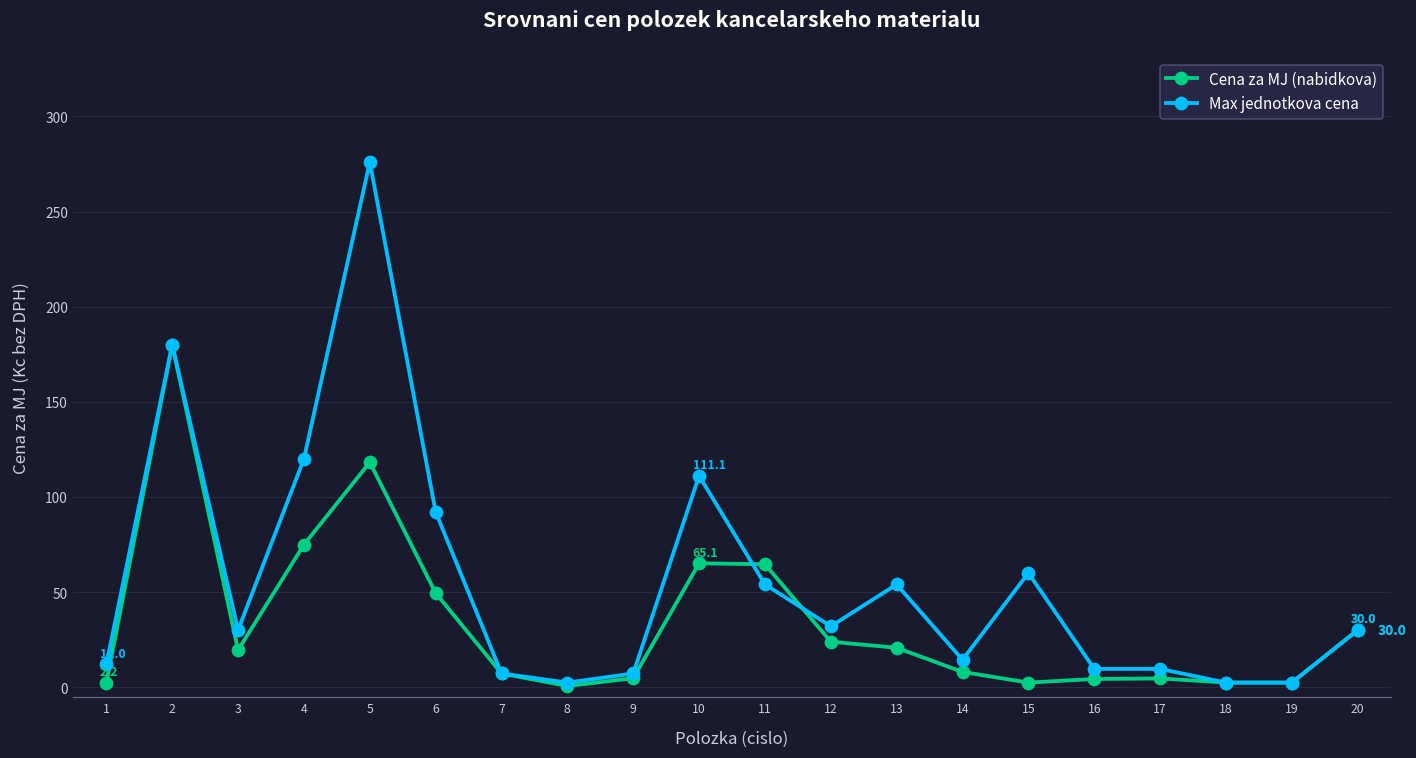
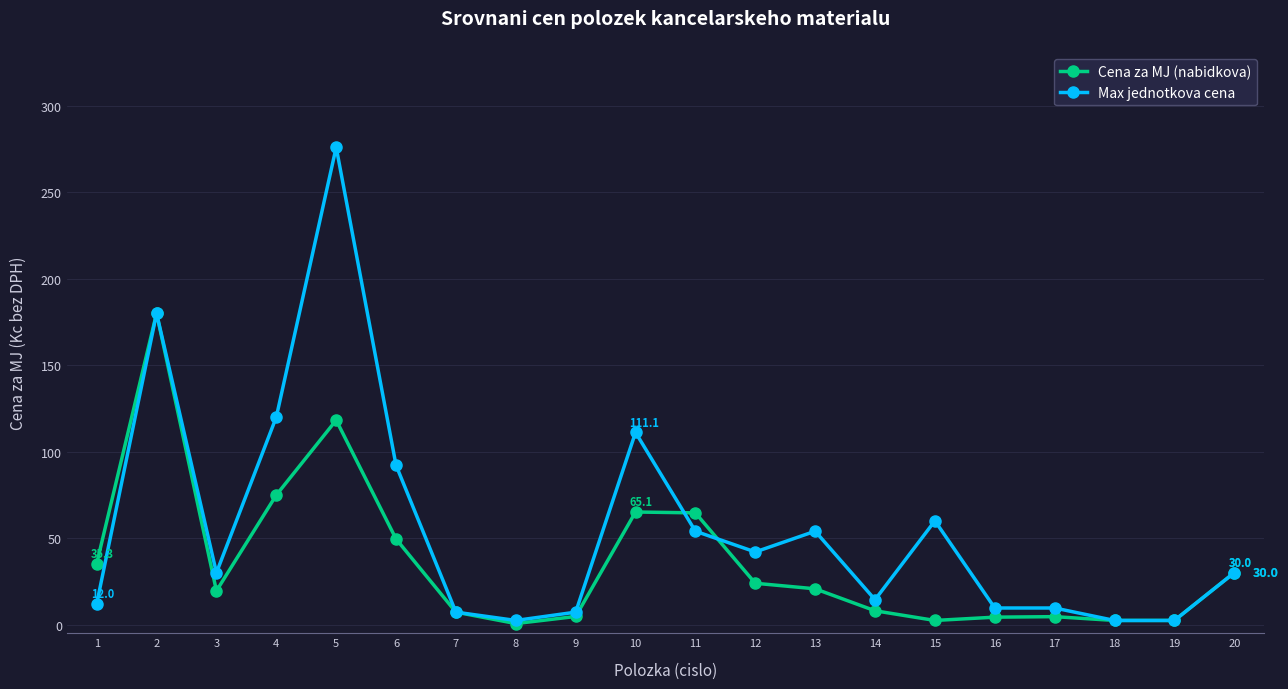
  {
    "Cena za MJ (nabidkova)": {
-     "1": 2.2,
+     "1": 35.3,
      "10": 65.1
    },
    "Max jednotkova cena": {
      "3": 30,
      "4": 120,
      "5": 276,
      "6": 92,
      "8": 2,
      "9": 7,
      "11": 54,
-     "12": 32,
+     "12": 42,
      "13": 54,
      "14": 14,
      "15": 60,
      "16": 10,
      "17": 10
    }
  }
